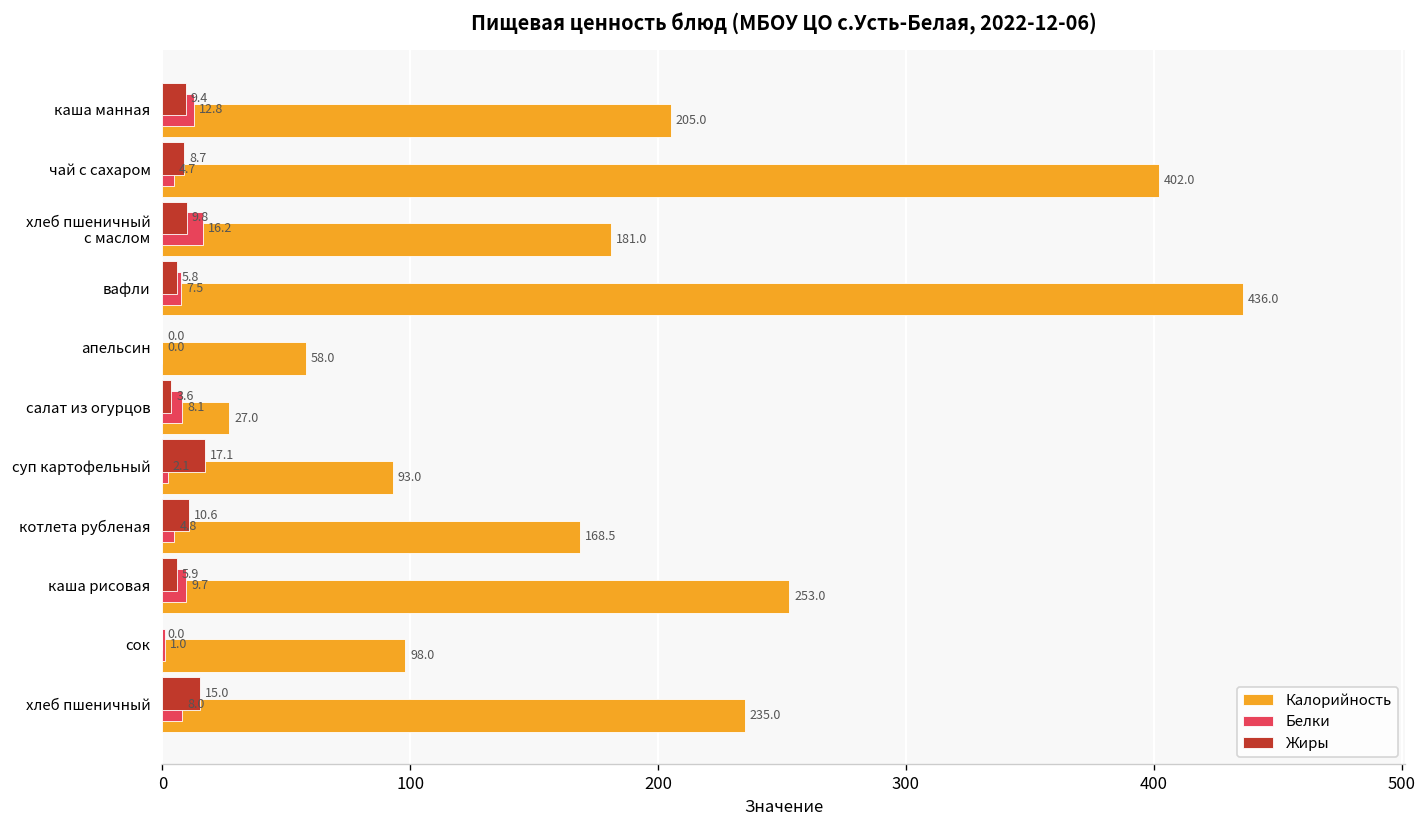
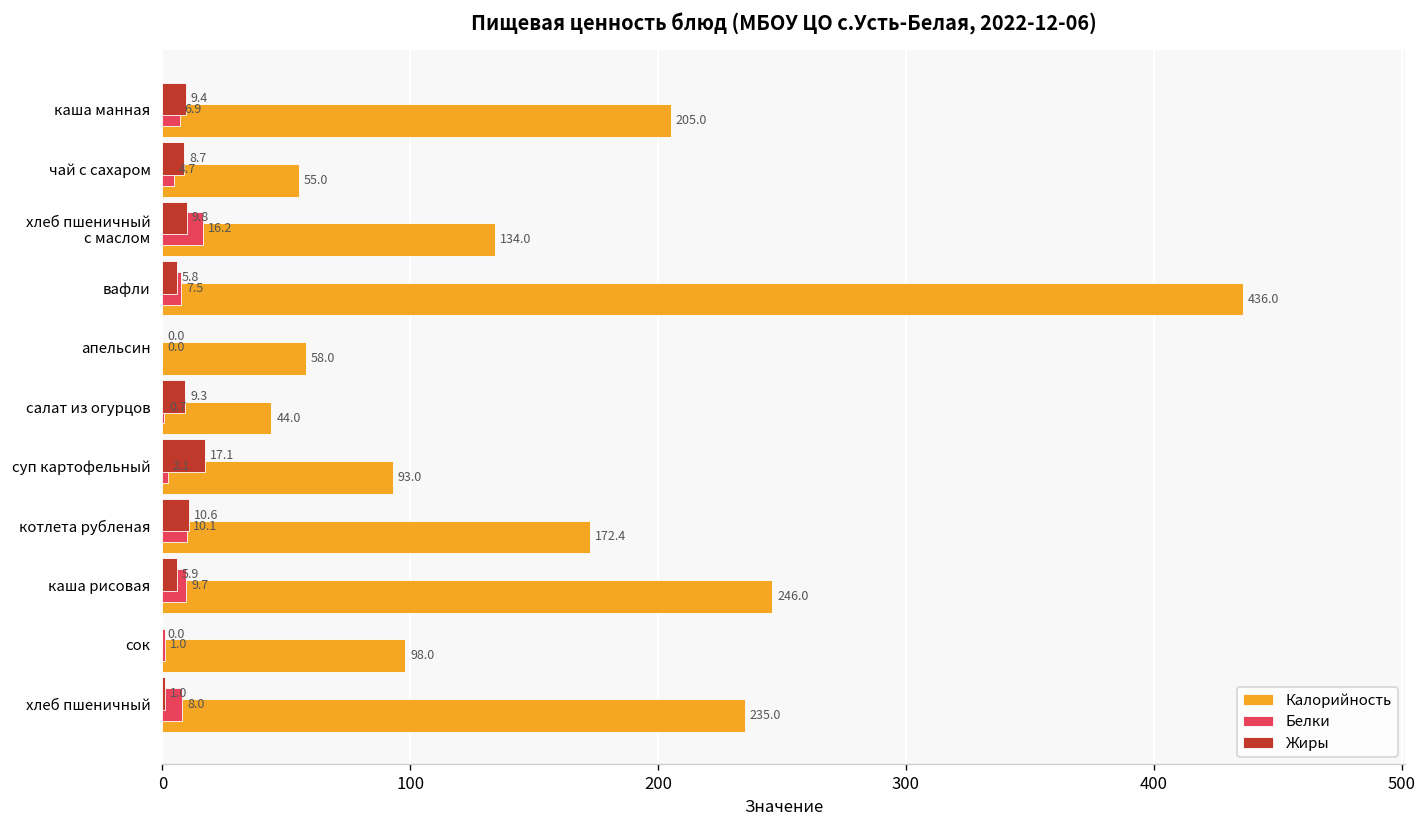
  {
    "Калорийность": {
      "каша манная": 205.0,
-     "чай с сахаром": 402.0,
-     "хлеб пшеничный с маслом": 181.0,
+     "чай с сахаром": 55.0,
+     "хлеб пшеничный с маслом": 134.0,
      "вафли": 436.0,
      "апельсин": 58.0,
-     "салат из огурцов": 27.0,
+     "салат из огурцов": 44.0,
      "суп картофельный": 93.0,
-     "котлета рубленая": 168.5,
-     "каша рисовая": 253.0,
+     "котлета рубленая": 172.4,
+     "каша рисовая": 246.0,
      "сок": 98.0,
      "хлеб пшеничный": 235.0
    },
    "Белки": {
-     "каша манная": 12.8,
+     "каша манная": 6.9,
      "апельсин": 0.0,
-     "салат из огурцов": 8.1,
-     "котлета рубленая": 4.8
+     "салат из огурцов": 0.7,
+     "котлета рубленая": 10.1
    },
    "Жиры": {
      "чай с сахаром": 8.7,
      "апельсин": 0.0,
-     "салат из огурцов": 3.6,
+     "салат из огурцов": 9.3,
      "суп картофельный": 17.1,
      "котлета рубленая": 10.6,
      "сок": 0.0,
-     "хлеб пшеничный": 15.0
+     "хлеб пшеничный": 1.0
    }
  }
